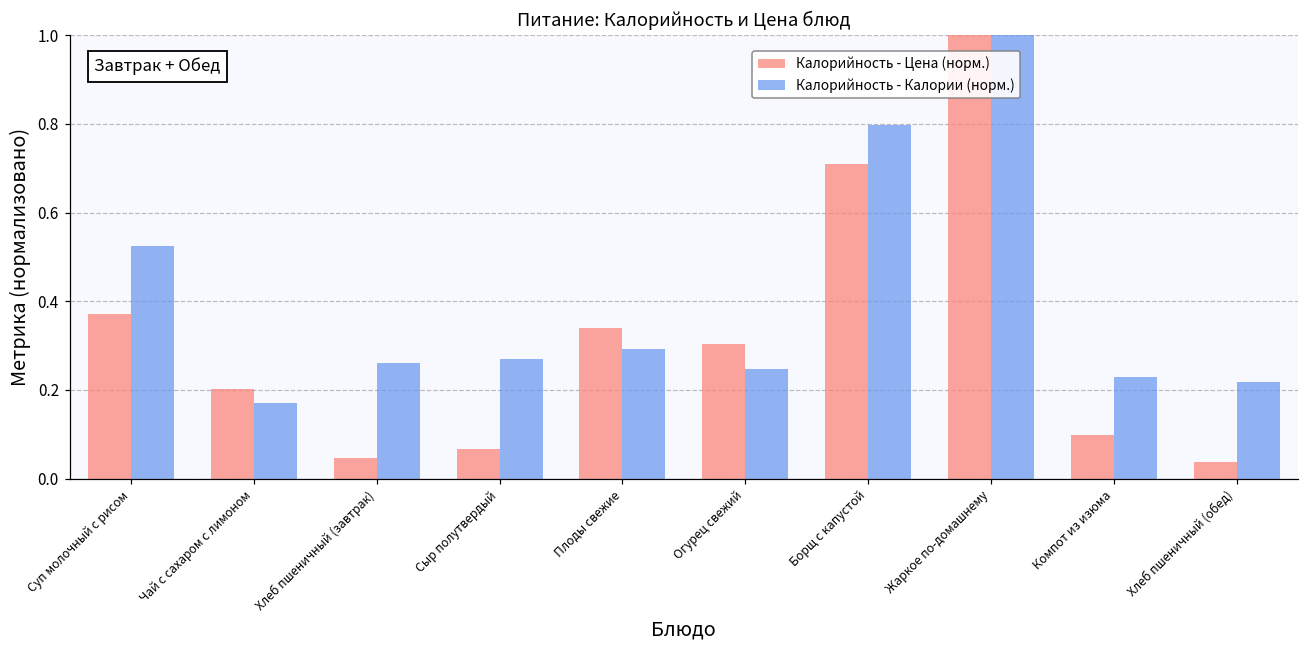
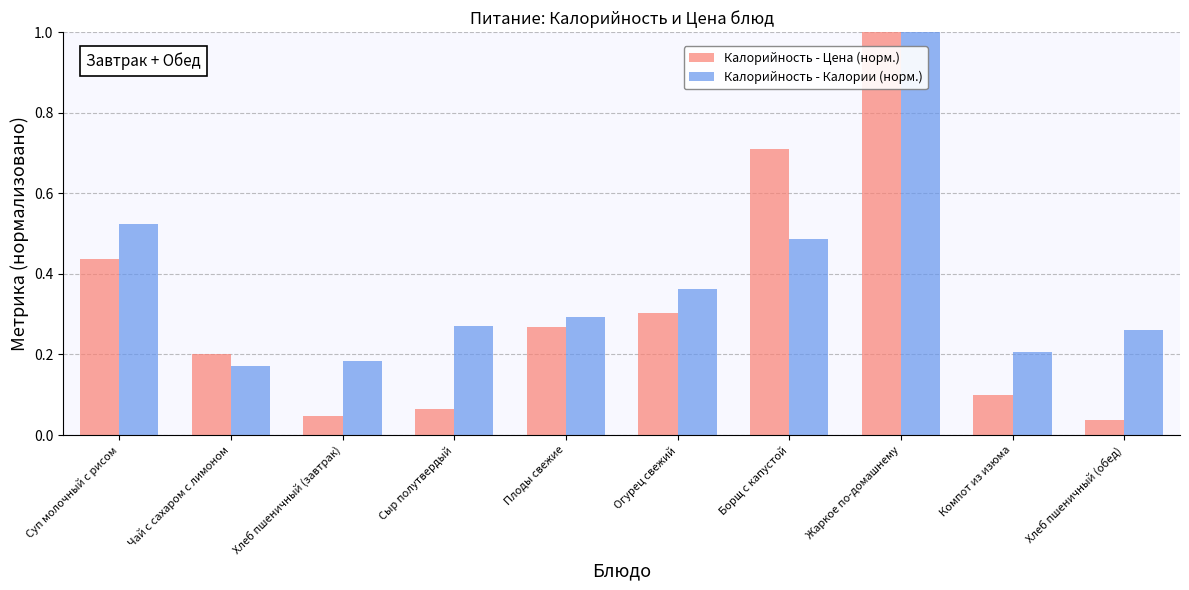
  {
    "Калорийность - Цена (норм.)": {
-     "Суп молочный с рисом": 0.37,
+     "Суп молочный с рисом": 0.44,
      "Чай с сахаром с лимоном": 0.20,
      "Хлеб пшеничный (завтрак)": 0.05,
      "Сыр полутвердый": 0.07,
-     "Плоды свежие": 0.34,
+     "Плоды свежие": 0.27,
      "Огурец свежий": 0.30,
      "Борщ с капустой": 0.71,
      "Жаркое по-домашнему": 1.00,
      "Компот из изюма": 0.10,
      "Хлеб пшеничный (обед)": 0.04
    },
    "Калорийность - Калории (норм.)": {
      "Суп молочный с рисом": 0.52,
      "Чай с сахаром с лимоном": 0.17,
-     "Хлеб пшеничный (завтрак)": 0.26,
+     "Хлеб пшеничный (завтрак)": 0.18,
      "Сыр полутвердый": 0.27,
      "Плоды свежие": 0.29,
-     "Огурец свежий": 0.25,
-     "Борщ с капустой": 0.80,
+     "Огурец свежий": 0.36,
+     "Борщ с капустой": 0.49,
      "Жаркое по-домашнему": 1.00,
-     "Компот из изюма": 0.23,
-     "Хлеб пшеничный (обед)": 0.22
+     "Компот из изюма": 0.21,
+     "Хлеб пшеничный (обед)": 0.26
    }
  }
